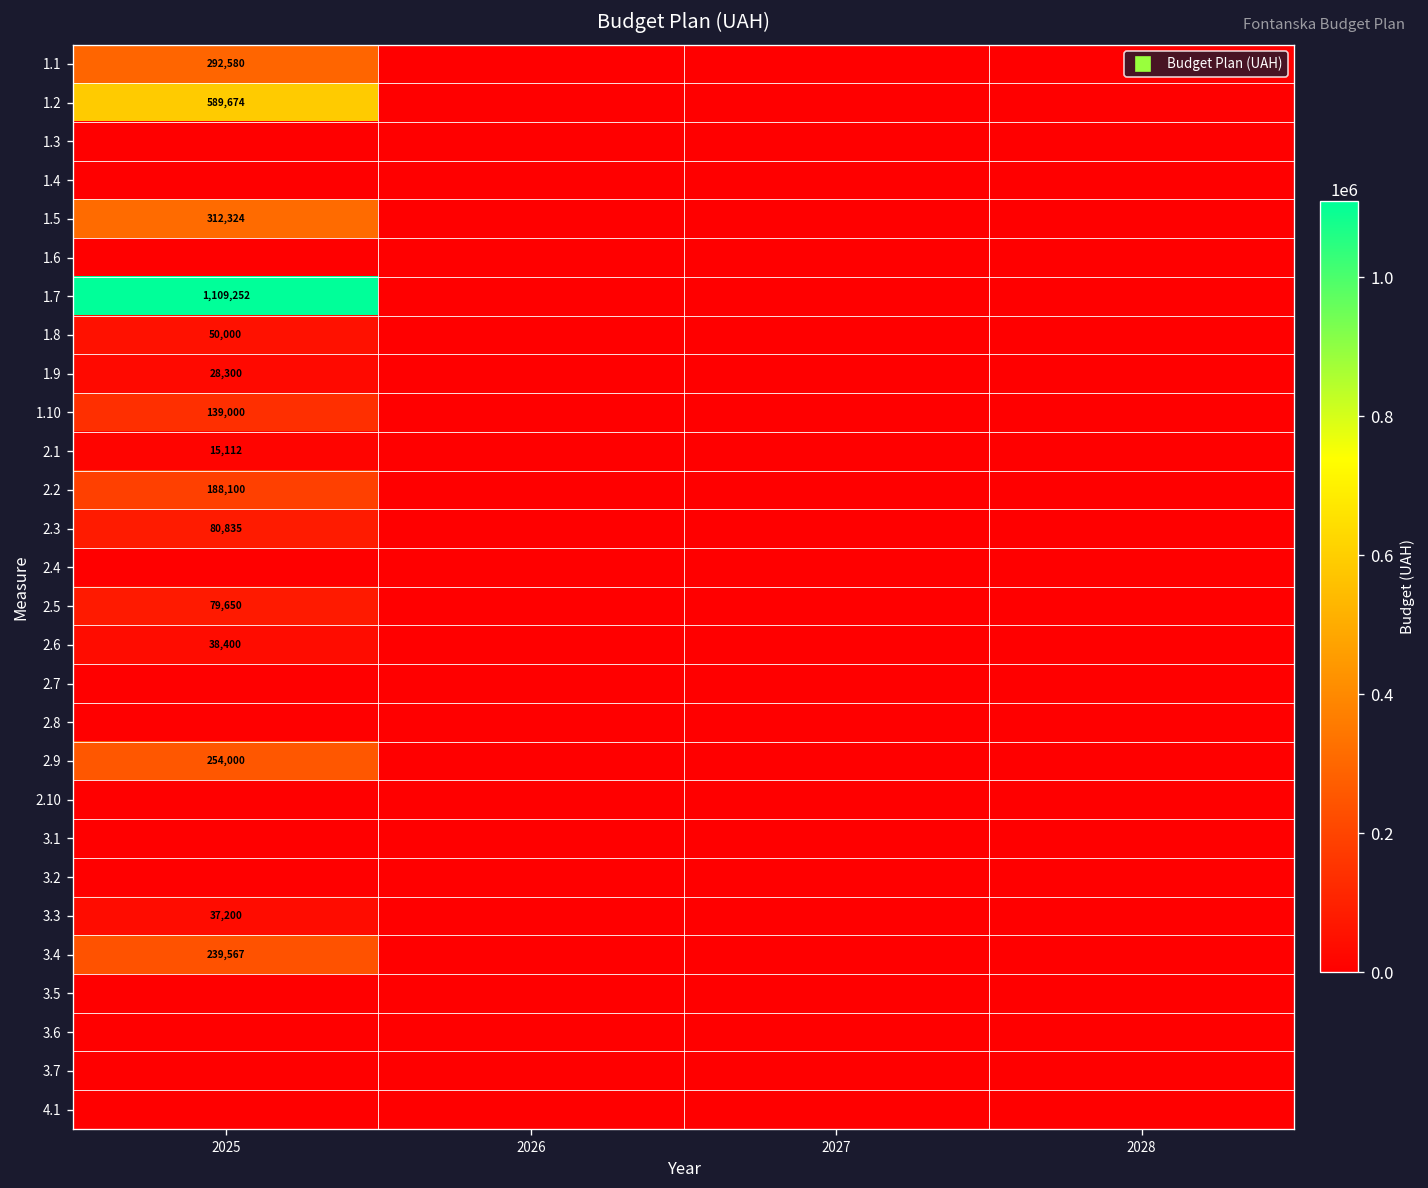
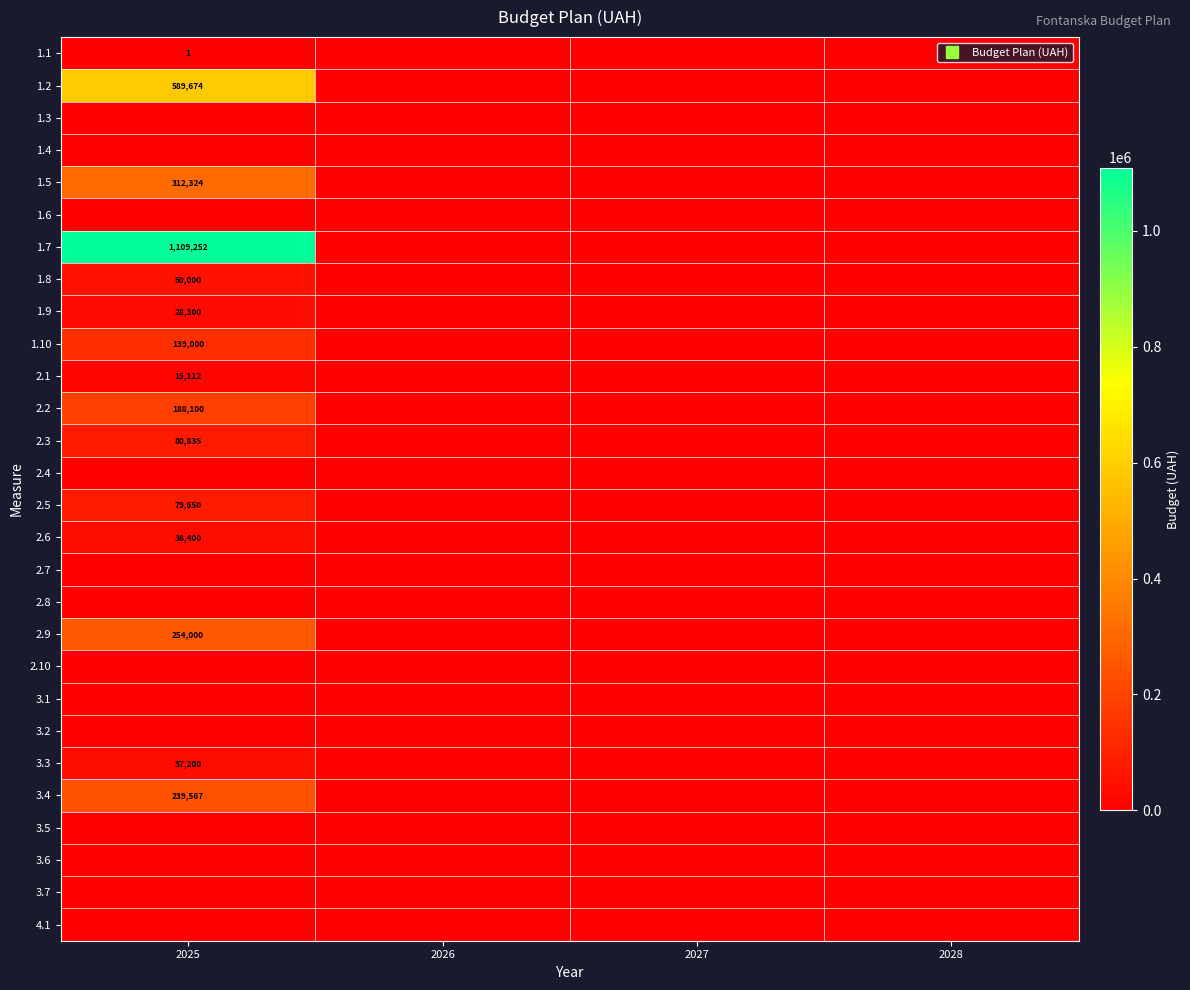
  {
    "1.1": {
-     "2025": "292,580"
+     "2025": "1"
    },
    "1.2": {
      "2025": "589,674"
    },
    "1.5": {
      "2025": "312,324"
    },
    "1.7": {
      "2025": "1,109,252"
    },
    "1.8": {
      "2025": "50,000"
    },
    "1.9": {
      "2025": "28,300"
    },
    "1.10": {
      "2025": "139,000"
    },
    "2.1": {
      "2025": "15,112"
    },
    "2.2": {
      "2025": "188,100"
    },
    "2.3": {
      "2025": "80,835"
    },
    "2.5": {
      "2025": "79,650"
    },
    "2.6": {
      "2025": "38,400"
    },
    "2.9": {
      "2025": "254,000"
    },
    "3.3": {
      "2025": "37,200"
    },
    "3.4": {
      "2025": "239,567"
    }
  }
